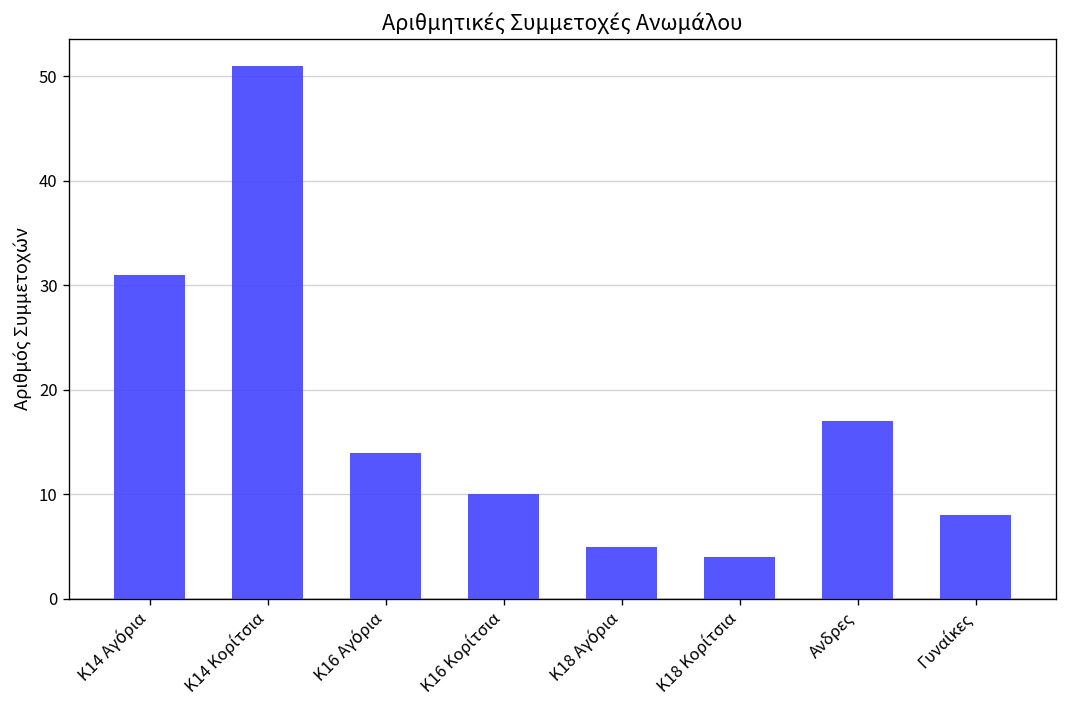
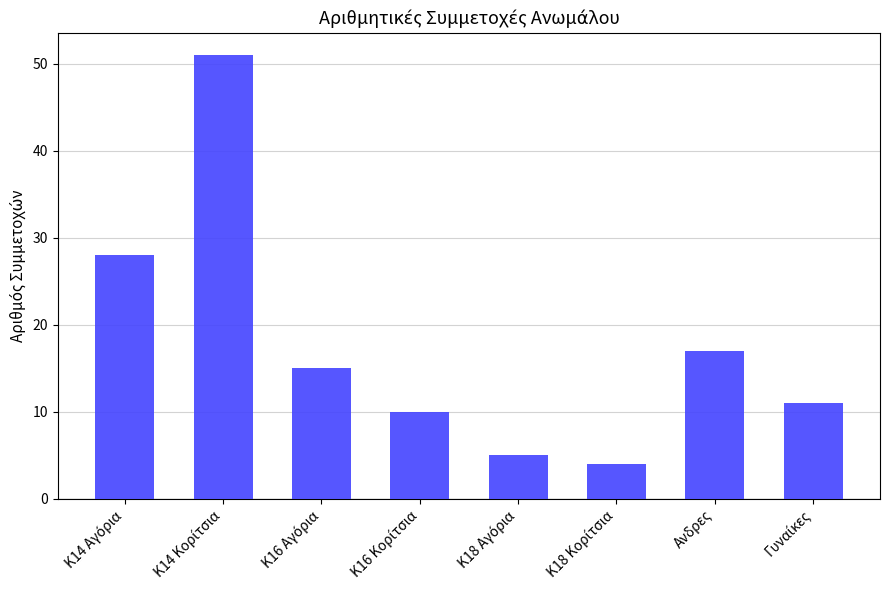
  {
-   "Κ14 Αγόρια": 31,
+   "Κ14 Αγόρια": 28,
    "Κ14 Κορίτσια": 51,
-   "Κ16 Αγόρια": 14,
+   "Κ16 Αγόρια": 15,
    "Κ16 Κορίτσια": 10,
    "Κ18 Αγόρια": 5,
    "Κ18 Κορίτσια": 4,
    "Ανδρες": 17,
-   "Γυναίκες": 8
+   "Γυναίκες": 11
  }
